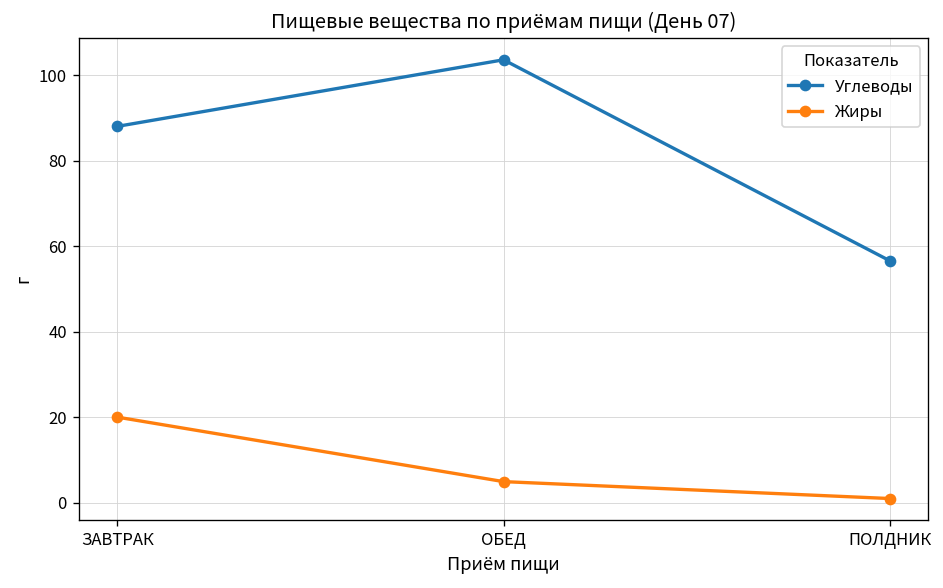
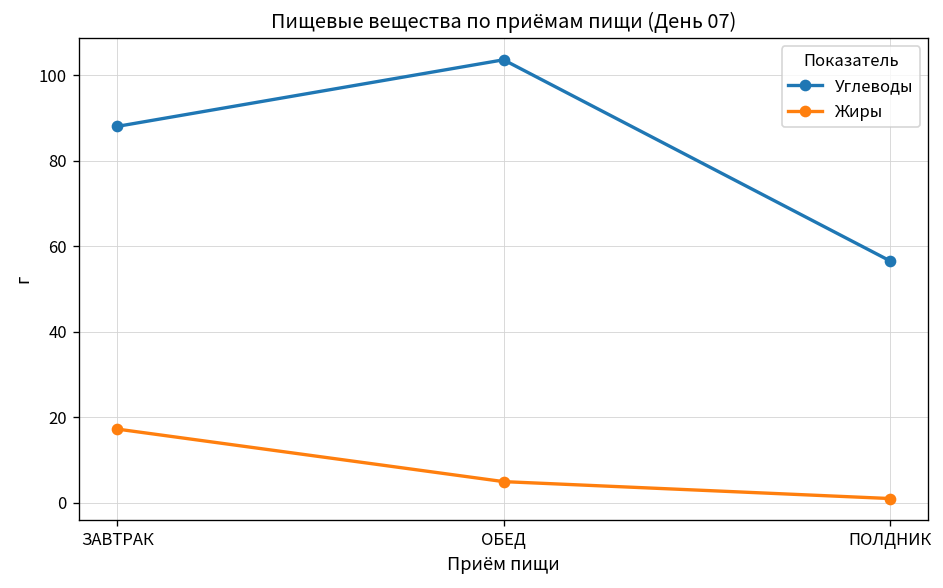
  {
    "Углеводы": {
      "ЗАВТРАК": 88,
      "ОБЕД": 104,
      "ПОЛДНИК": 57
    },
    "Жиры": {
-     "ЗАВТРАК": 20,
+     "ЗАВТРАК": 17,
      "ОБЕД": 5,
      "ПОЛДНИК": 1
    }
  }
